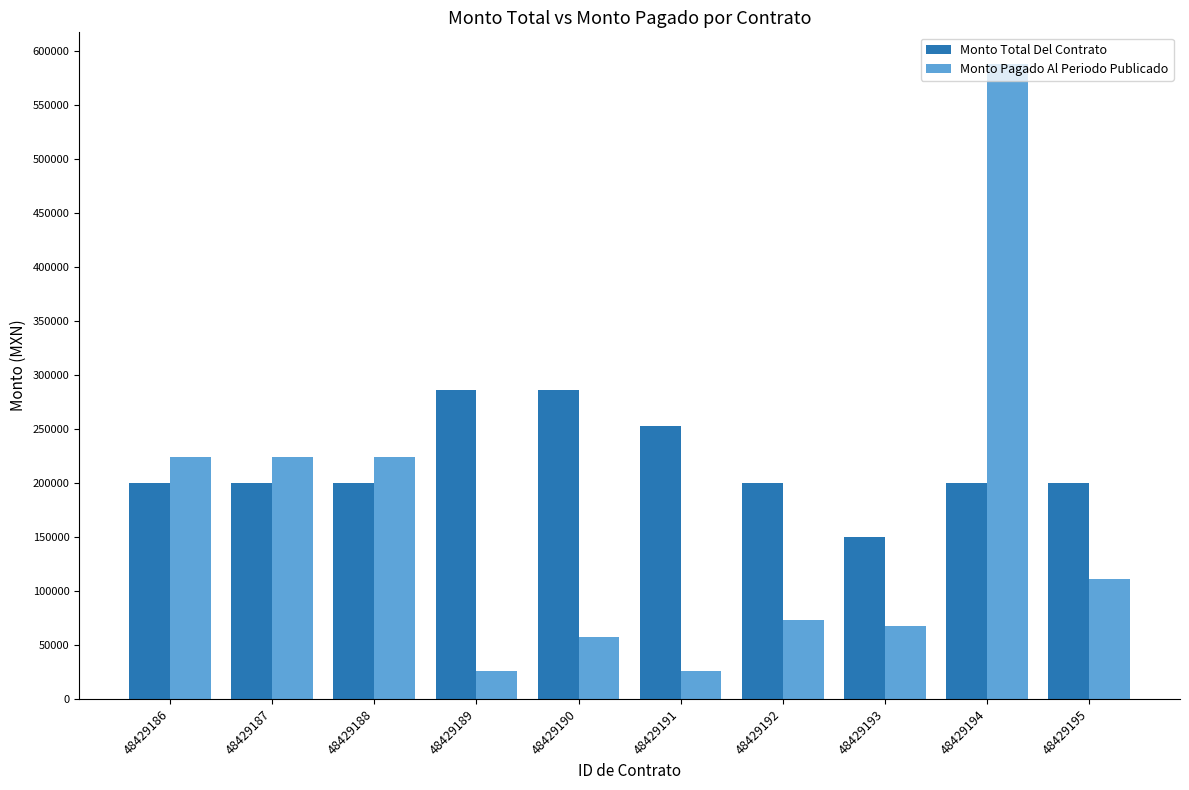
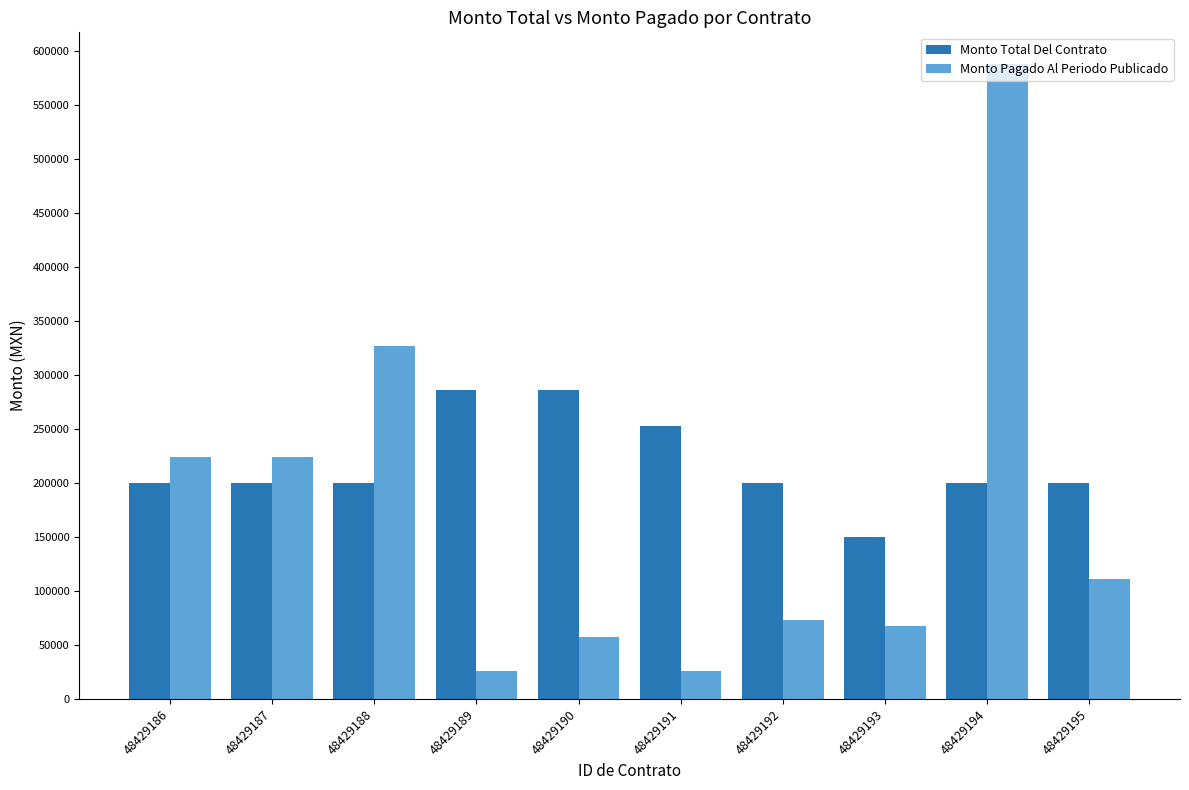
  {
    "Monto Total Del Contrato": {
      "48429186": 200000,
      "48429187": 200000,
      "48429188": 200000,
      "48429189": 286000,
      "48429190": 286000,
      "48429191": 253000,
      "48429192": 200000,
      "48429193": 150000,
      "48429194": 200000,
      "48429195": 200000
    },
    "Monto Pagado Al Periodo Publicado": {
      "48429186": 224000,
      "48429187": 224000,
-     "48429188": 224000,
+     "48429188": 327000,
      "48429189": 26000,
      "48429190": 57000,
      "48429191": 26000,
      "48429192": 73000,
      "48429193": 67000,
      "48429195": 111000
    }
  }
